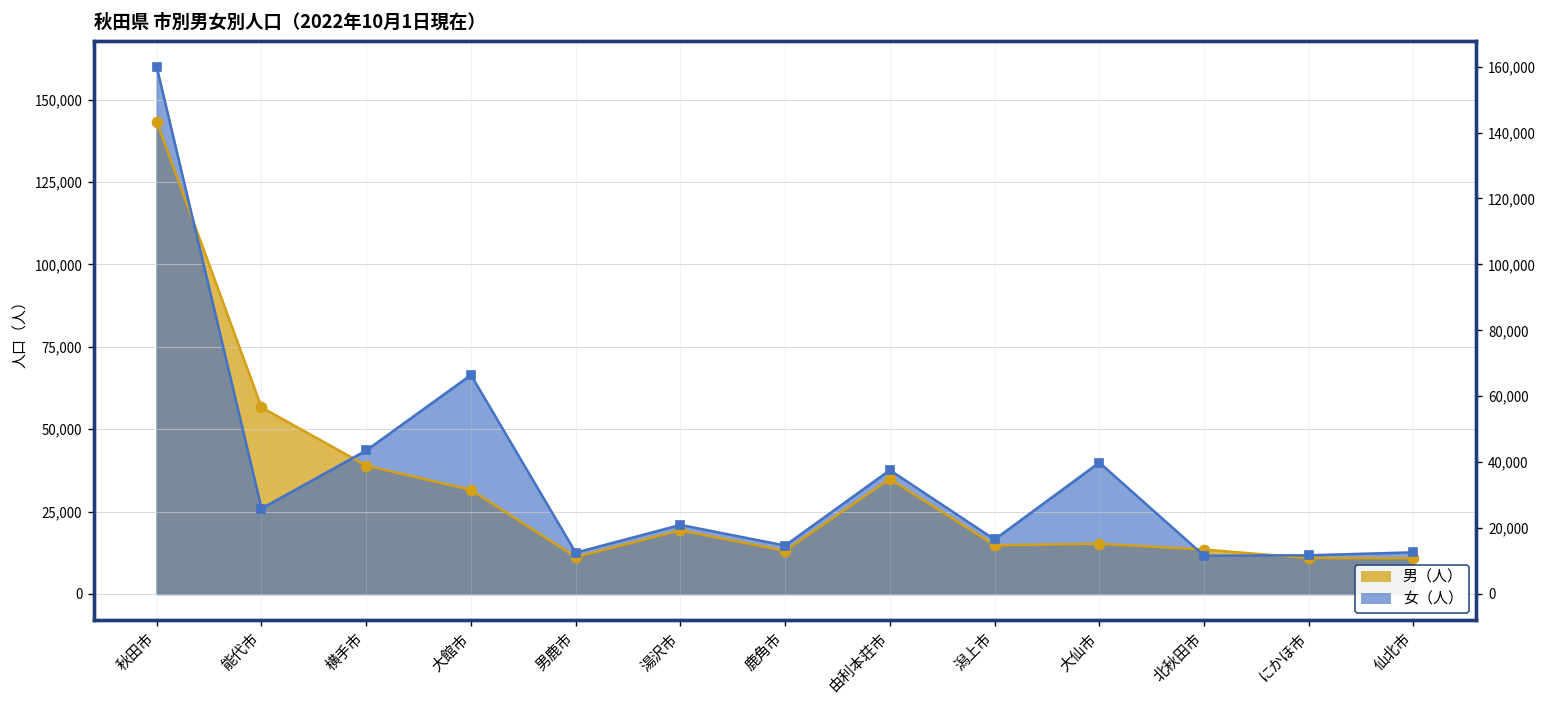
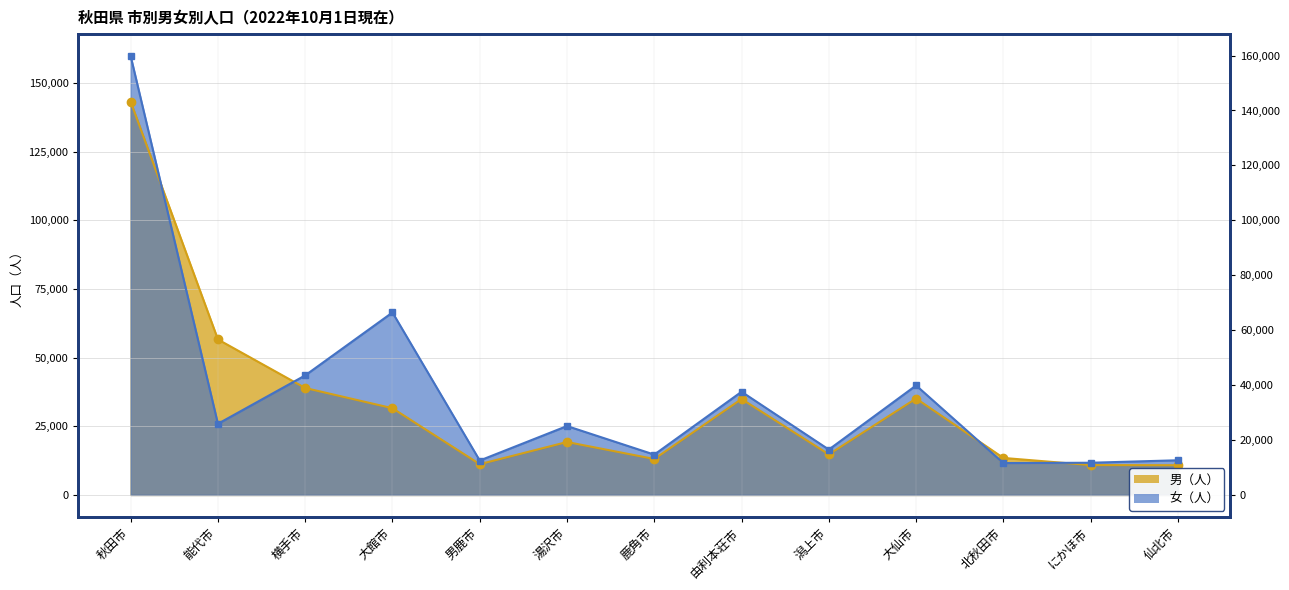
  {
    "男（人）": {
      "秋田市": "143,000",
      "能代市": "57,000",
      "横手市": "39,000",
      "大館市": "32,000",
      "男鹿市": "11,000",
      "湯沢市": "19,000",
      "鹿角市": "13,000",
      "由利本荘市": "35,000",
      "潟上市": "15,000",
-     "大仙市": "15,000",
+     "大仙市": "35,000",
      "北秋田市": "13,000",
      "仙北市": "11,000"
    },
    "女（人）": {
      "秋田市": "160,000",
      "能代市": "26,000",
      "横手市": "44,000",
      "大館市": "66,000",
      "男鹿市": "13,000",
-     "湯沢市": "21,000",
+     "湯沢市": "25,000",
      "鹿角市": "15,000",
      "由利本荘市": "38,000",
      "潟上市": "17,000",
      "大仙市": "40,000",
      "北秋田市": "12,000",
      "仙北市": "13,000"
    }
  }
